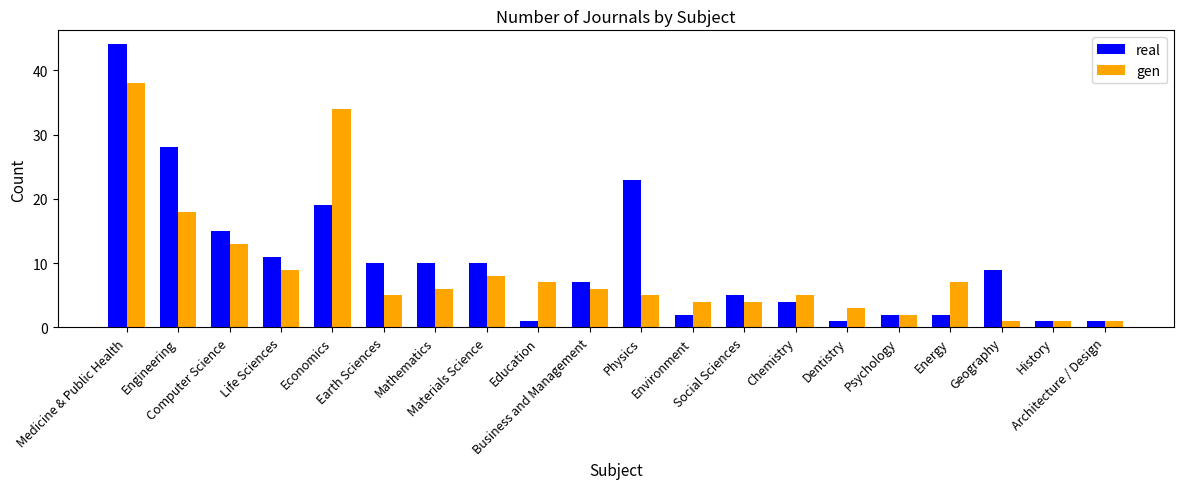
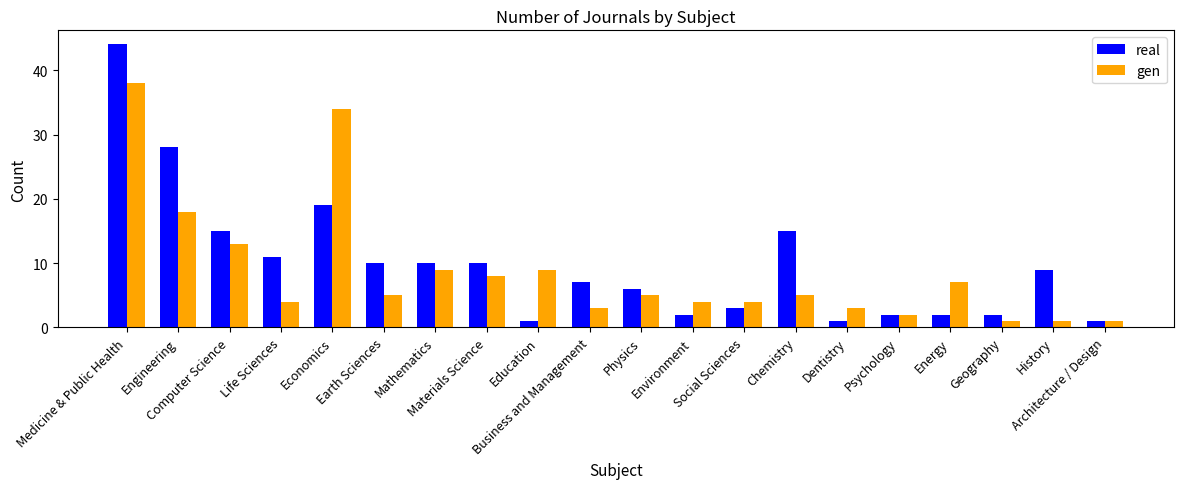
  {
    "real": {
      "Medicine & Public Health": 44,
      "Engineering": 28,
      "Computer Science": 15,
      "Life Sciences": 11,
      "Economics": 19,
      "Earth Sciences": 10,
      "Mathematics": 10,
      "Materials Science": 10,
      "Education": 1,
      "Business and Management": 7,
-     "Physics": 23,
+     "Physics": 6,
      "Environment": 2,
-     "Social Sciences": 5,
-     "Chemistry": 4,
+     "Social Sciences": 3,
+     "Chemistry": 15,
      "Dentistry": 1,
      "Psychology": 2,
      "Energy": 2,
-     "Geography": 9,
-     "History": 1,
+     "Geography": 2,
+     "History": 9,
      "Architecture / Design": 1
    },
    "gen": {
      "Medicine & Public Health": 38,
      "Engineering": 18,
      "Computer Science": 13,
-     "Life Sciences": 9,
+     "Life Sciences": 4,
      "Economics": 34,
      "Earth Sciences": 5,
-     "Mathematics": 6,
+     "Mathematics": 9,
      "Materials Science": 8,
-     "Education": 7,
-     "Business and Management": 6,
+     "Education": 9,
+     "Business and Management": 3,
      "Physics": 5,
      "Environment": 4,
      "Social Sciences": 4,
      "Chemistry": 5,
      "Dentistry": 3,
      "Psychology": 2,
      "Energy": 7,
      "Geography": 1,
      "History": 1,
      "Architecture / Design": 1
    }
  }
